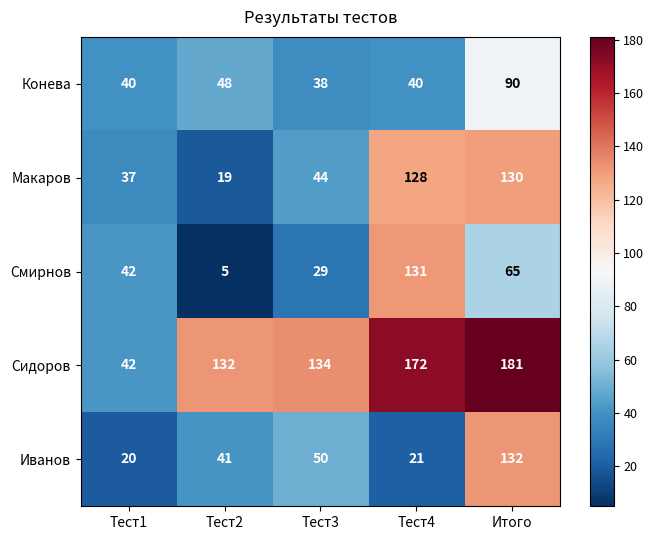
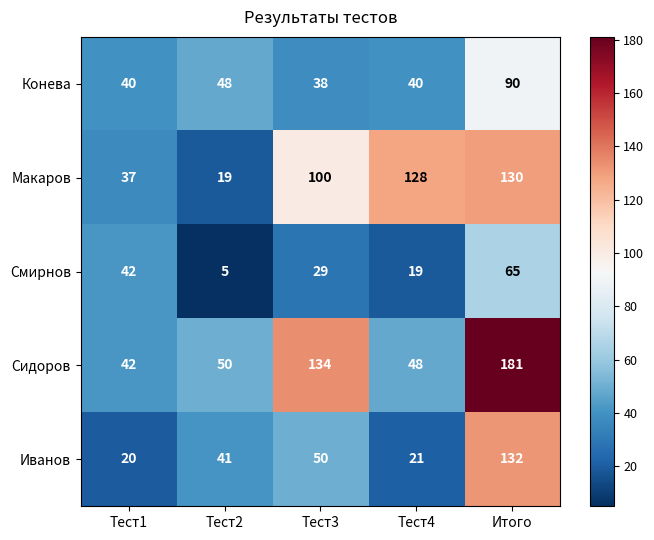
  {
    "Конева": {
      "Тест1": 40,
      "Тест2": 48,
      "Тест3": 38,
      "Тест4": 40,
      "Итого": 90
    },
    "Макаров": {
      "Тест1": 37,
      "Тест2": 19,
-     "Тест3": 44,
+     "Тест3": 100,
      "Тест4": 128,
      "Итого": 130
    },
    "Смирнов": {
      "Тест1": 42,
      "Тест2": 5,
      "Тест3": 29,
-     "Тест4": 131,
+     "Тест4": 19,
      "Итого": 65
    },
    "Сидоров": {
      "Тест1": 42,
-     "Тест2": 132,
+     "Тест2": 50,
      "Тест3": 134,
-     "Тест4": 172,
+     "Тест4": 48,
      "Итого": 181
    },
    "Иванов": {
      "Тест1": 20,
      "Тест2": 41,
      "Тест3": 50,
      "Тест4": 21,
      "Итого": 132
    }
  }
